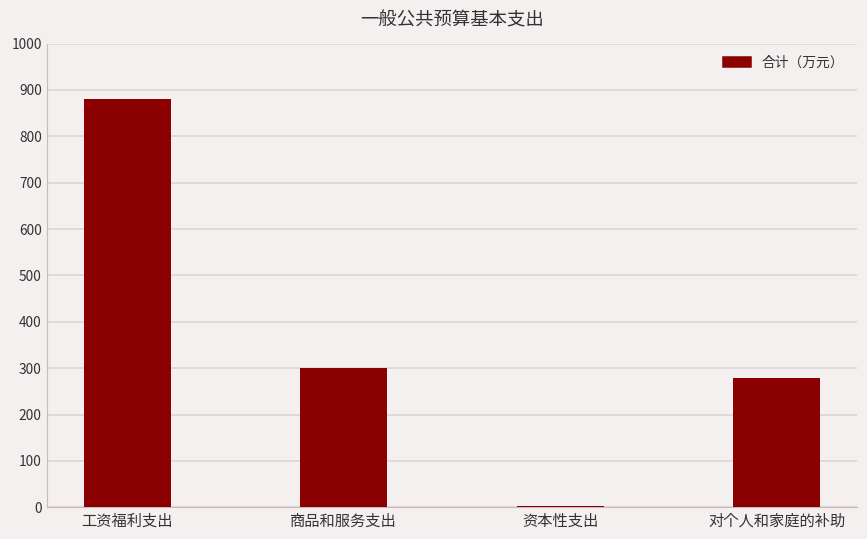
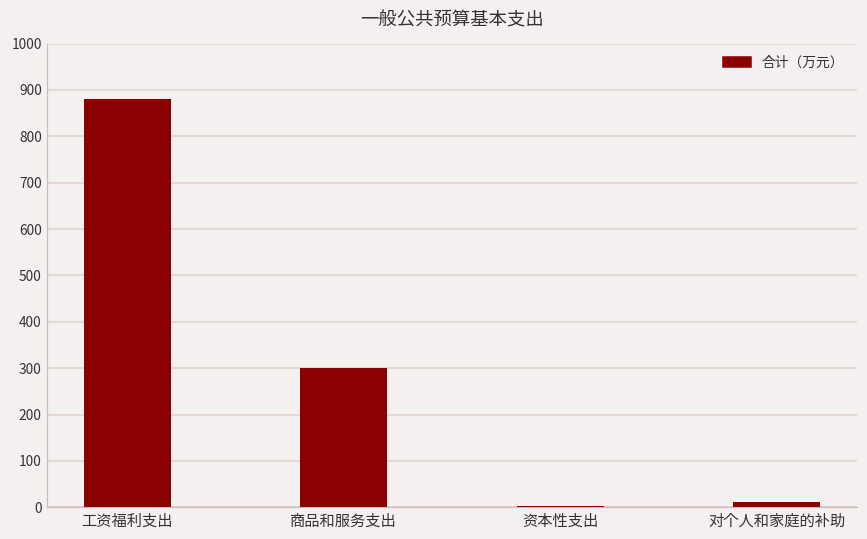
  {
    "工资福利支出": 880,
    "商品和服务支出": 300,
-   "对个人和家庭的补助": 280
+   "对个人和家庭的补助": 10
  }
